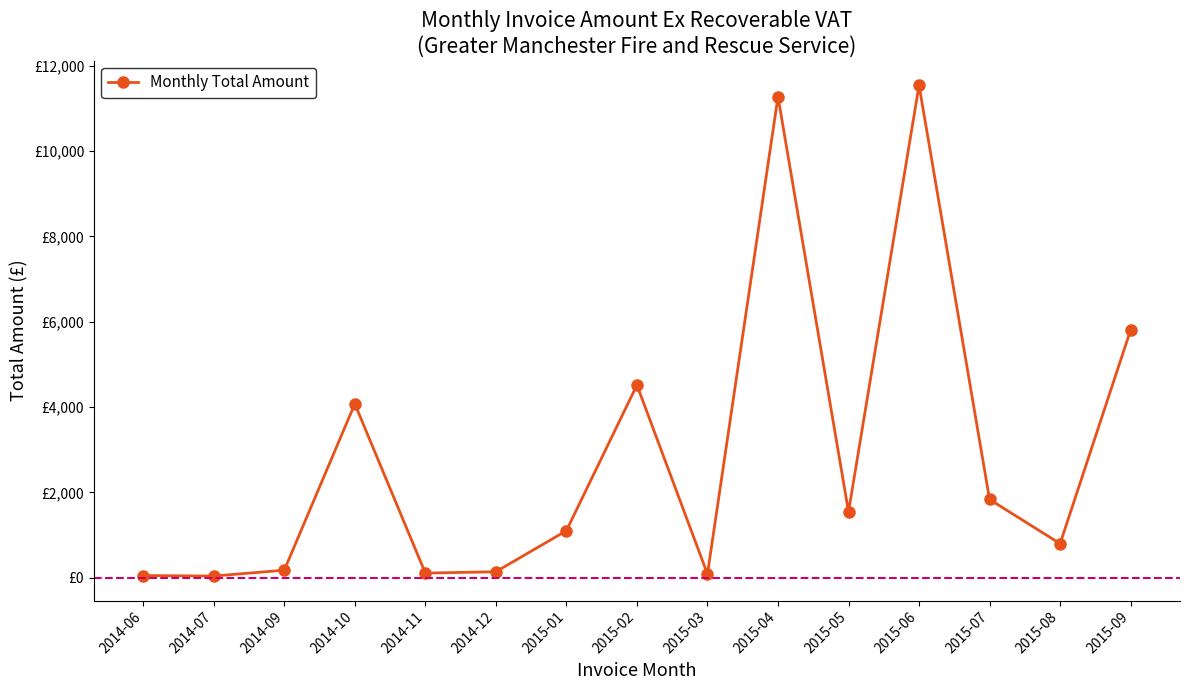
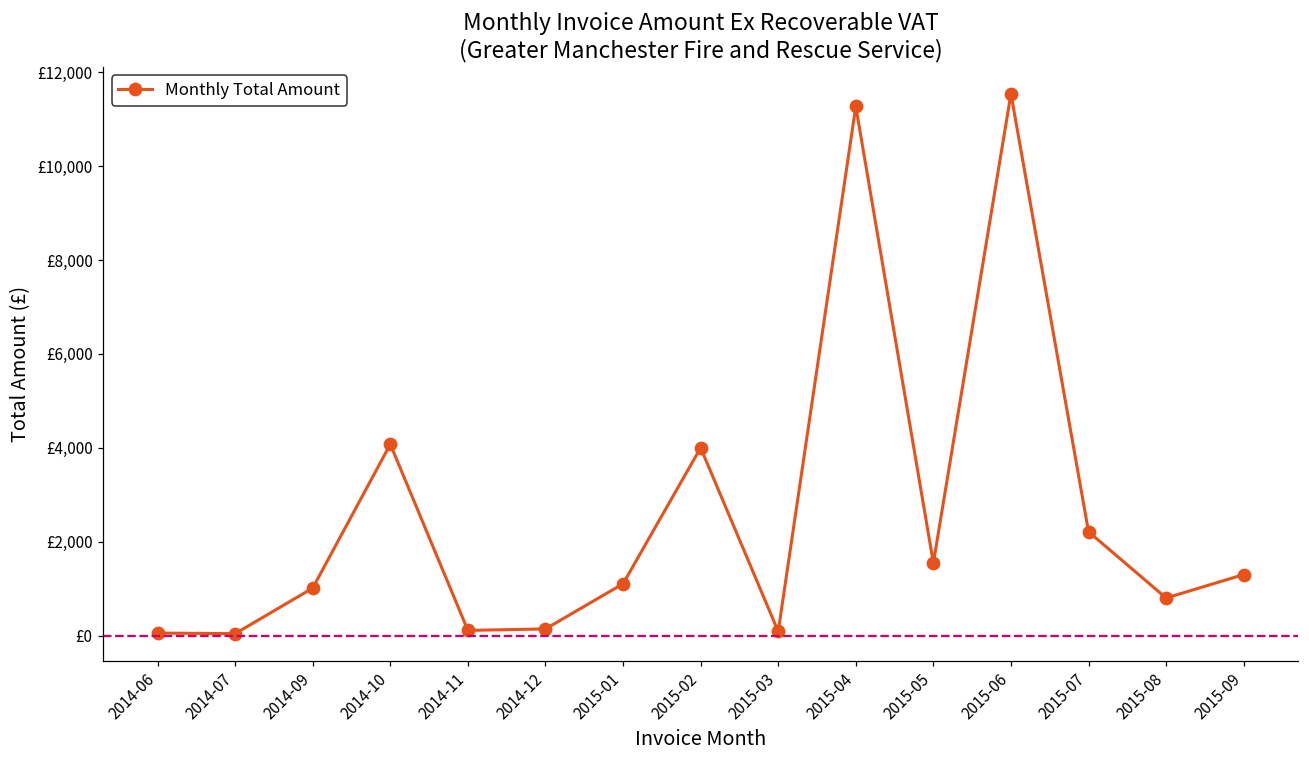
  {
    "2014-06": "£100",
    "2014-07": "£0",
-   "2014-09": "£200",
+   "2014-09": "£1,000",
    "2014-10": "£4,100",
    "2014-11": "£100",
    "2014-12": "£100",
    "2015-01": "£1,100",
-   "2015-02": "£4,500",
+   "2015-02": "£4,000",
    "2015-03": "£100",
    "2015-04": "£11,300",
    "2015-05": "£1,500",
    "2015-06": "£11,500",
-   "2015-07": "£1,800",
+   "2015-07": "£2,200",
    "2015-08": "£800",
-   "2015-09": "£5,800"
+   "2015-09": "£1,300"
  }
